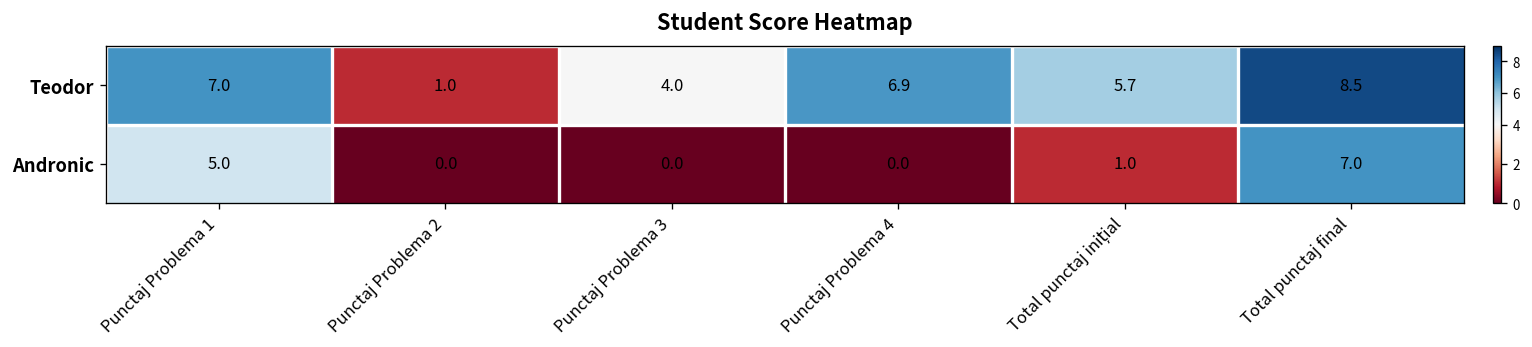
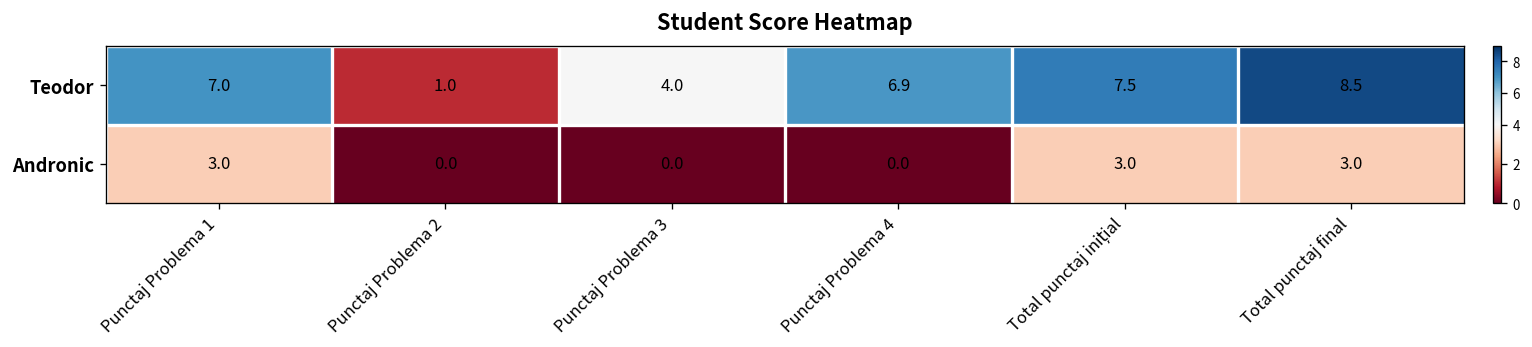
  {
    "Teodor": {
      "Punctaj Problema 1": 7.0,
      "Punctaj Problema 2": 1.0,
      "Punctaj Problema 3": 4.0,
      "Punctaj Problema 4": 6.9,
-     "Total punctaj inițial": 5.7,
+     "Total punctaj inițial": 7.5,
      "Total punctaj final": 8.5
    },
    "Andronic": {
-     "Punctaj Problema 1": 5.0,
+     "Punctaj Problema 1": 3.0,
      "Punctaj Problema 2": 0.0,
      "Punctaj Problema 3": 0.0,
      "Punctaj Problema 4": 0.0,
-     "Total punctaj inițial": 1.0,
-     "Total punctaj final": 7.0
+     "Total punctaj inițial": 3.0,
+     "Total punctaj final": 3.0
    }
  }
